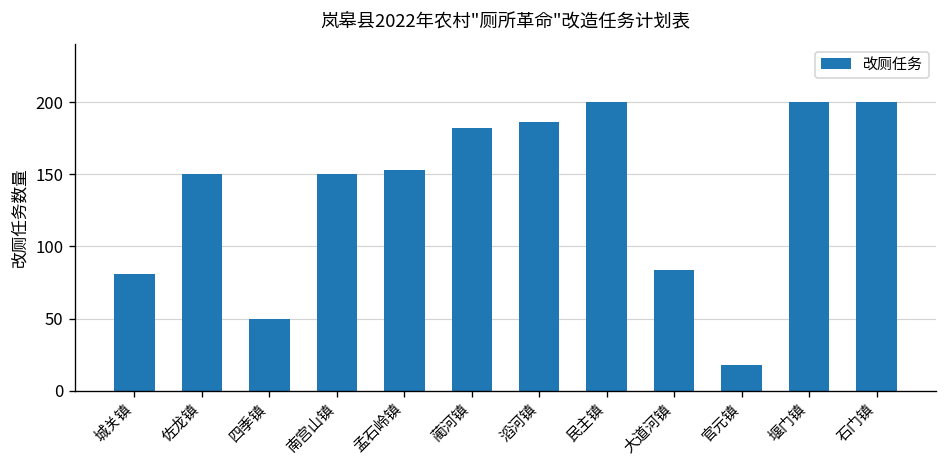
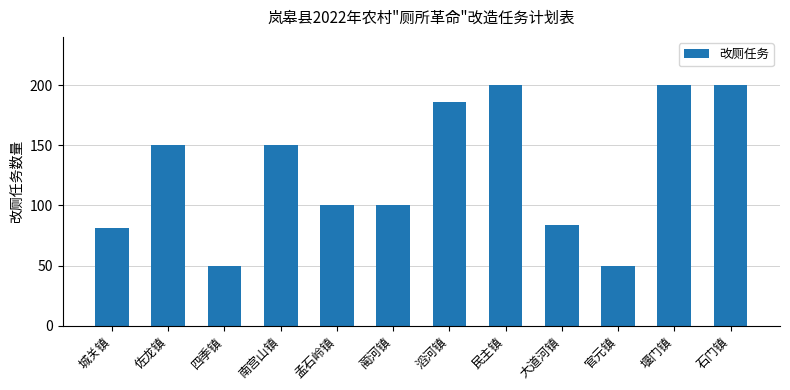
  {
    "城关镇": 81,
    "佐龙镇": 150,
    "四季镇": 50,
    "南宫山镇": 150,
-   "孟石岭镇": 153,
-   "蔺河镇": 182,
+   "孟石岭镇": 100,
+   "蔺河镇": 100,
    "滔河镇": 186,
    "民主镇": 200,
    "大道河镇": 84,
-   "官元镇": 18,
+   "官元镇": 50,
    "堰门镇": 200,
    "石门镇": 200
  }
